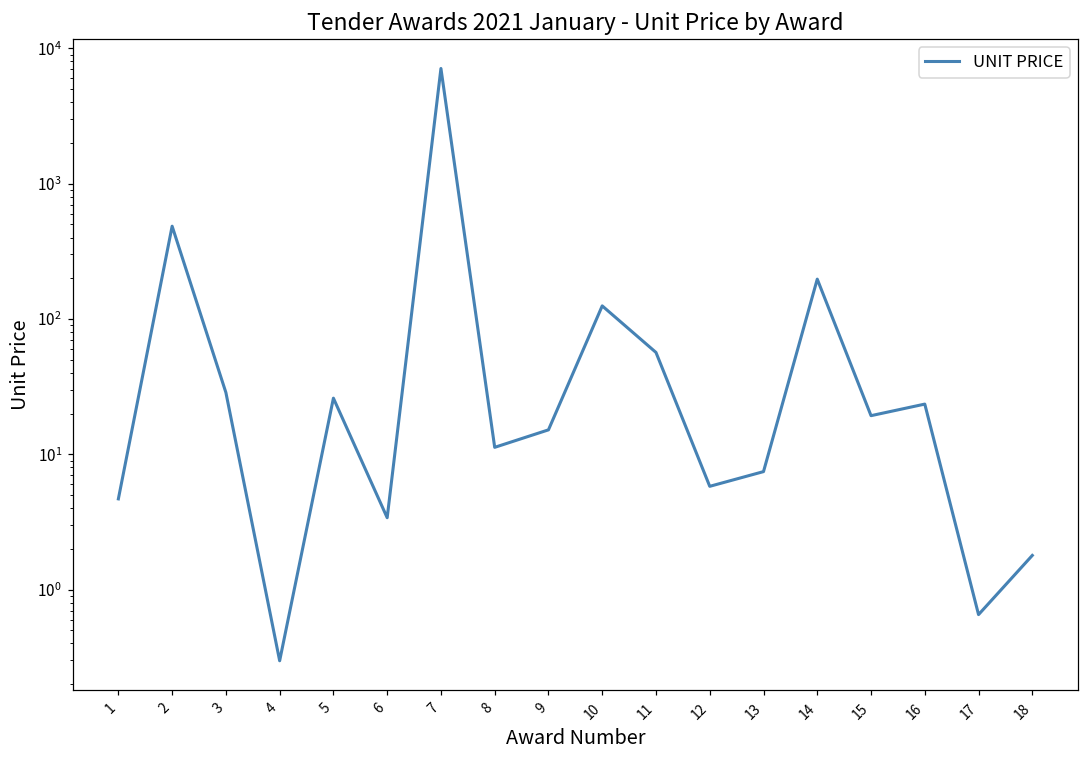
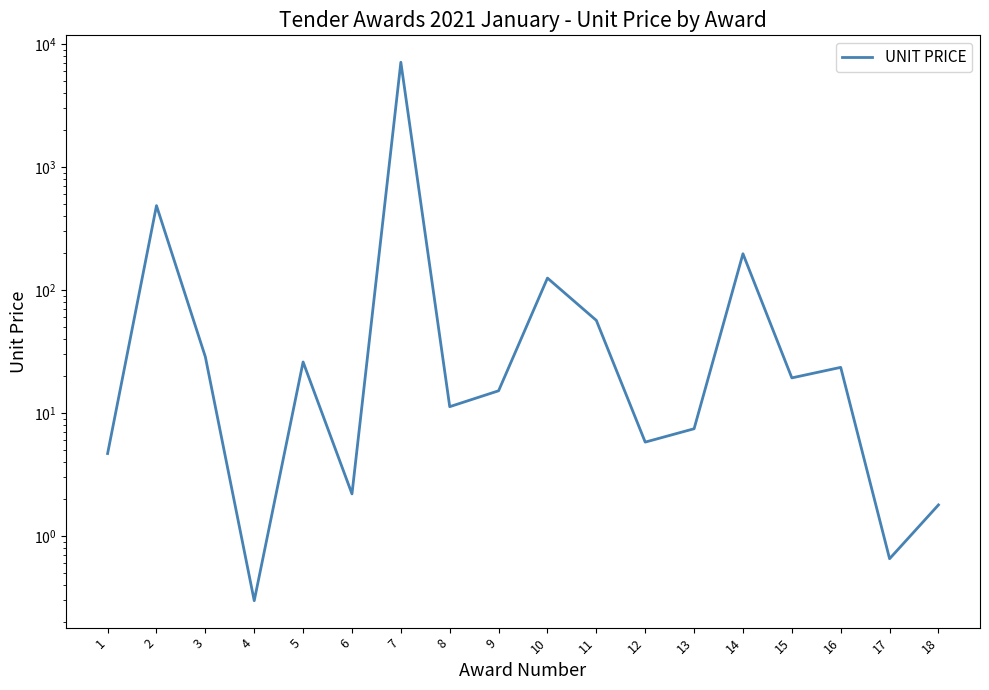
  {
    "1": 4.7,
    "2": 490,
    "3": 29,
    "4": 0.3,
    "5": 26,
-   "6": 3.4,
+   "6": 2.2,
    "7": 7000,
    "8": 11,
    "9": 15,
    "10": 130,
    "11": 60,
    "12": 6,
    "13": 7,
    "14": 200,
    "15": 19,
    "16": 24,
    "17": 0.7,
    "18": 1.8
  }
